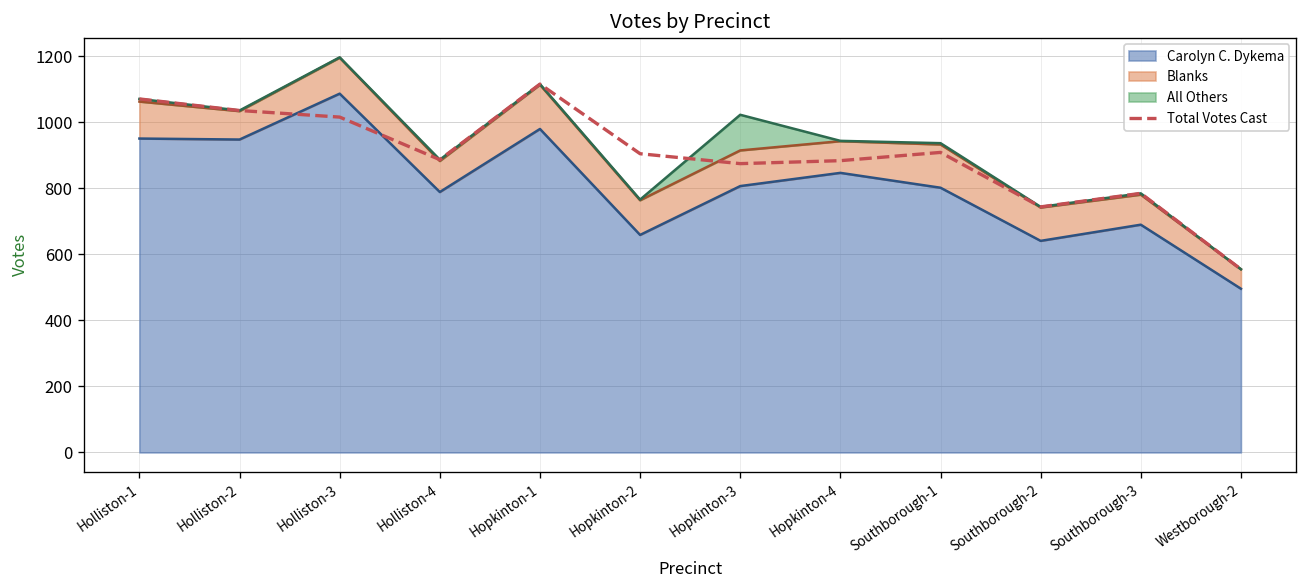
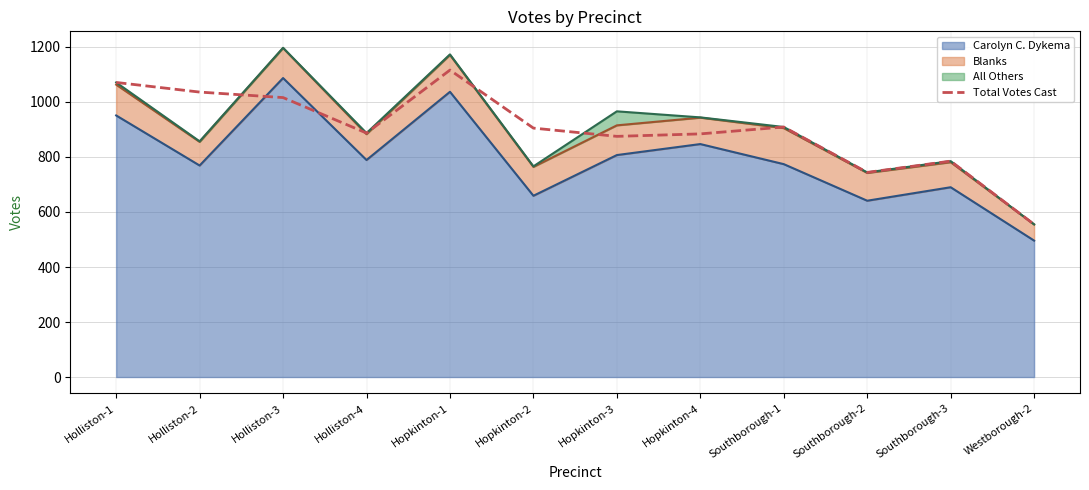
  {
    "Carolyn C. Dykema": {
      "Holliston-1": 950,
-     "Holliston-2": 950,
+     "Holliston-2": 770,
      "Holliston-3": 1090,
      "Holliston-4": 790,
-     "Hopkinton-1": 980,
+     "Hopkinton-1": 1040,
      "Hopkinton-2": 660,
      "Hopkinton-3": 810,
      "Hopkinton-4": 850,
-     "Southborough-1": 800,
+     "Southborough-1": 770,
      "Southborough-2": 640,
      "Southborough-3": 690,
      "Westborough-2": 500
    },
    "All Others": {
-     "Hopkinton-3": 110
+     "Hopkinton-3": 50
    }
  }
